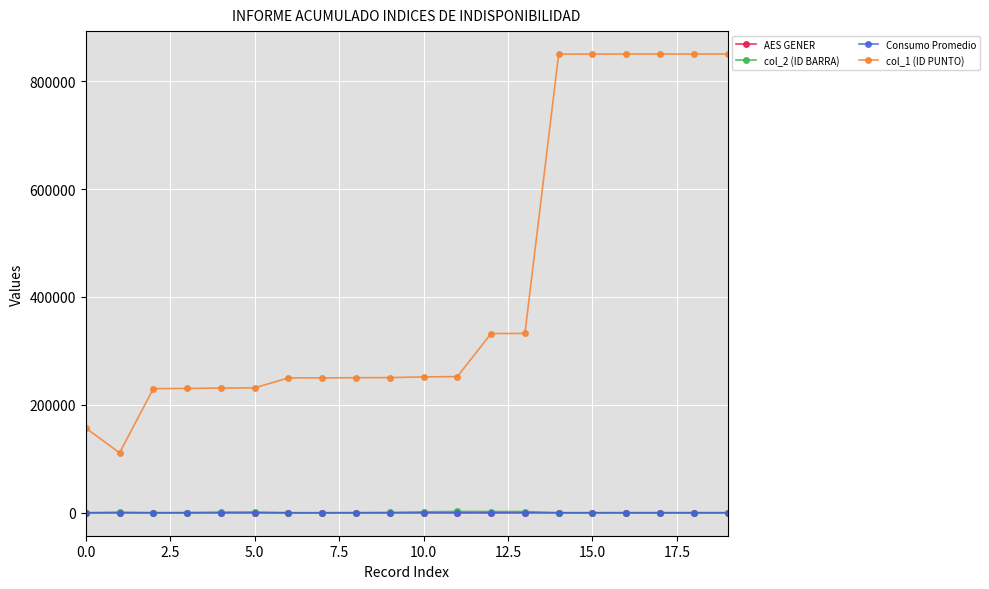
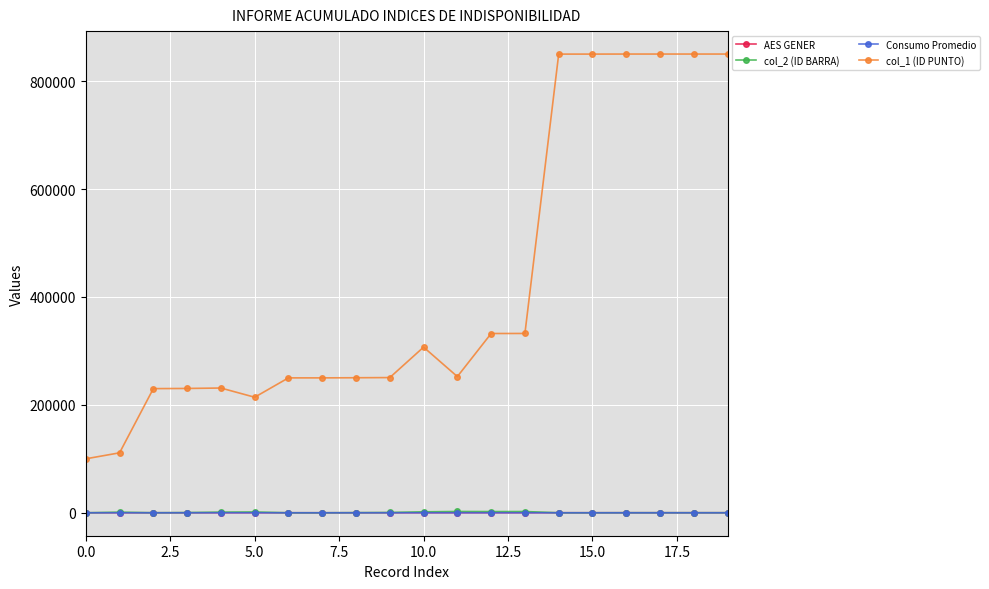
  {
    "col_1 (ID PUNTO)": {
-     "0.0": 160000,
-     "5.0": 230000,
-     "10.0": 250000,
+     "0.0": 100000,
+     "5.0": 210000,
+     "10.0": 310000,
      "15.0": 850000
    }
  }
